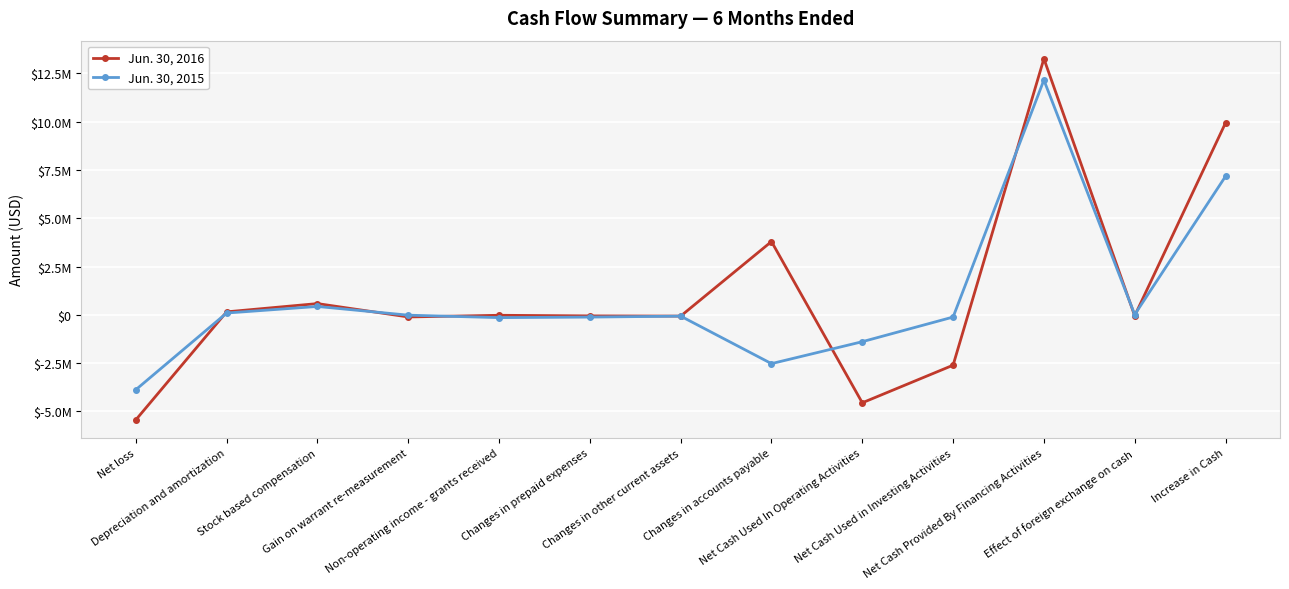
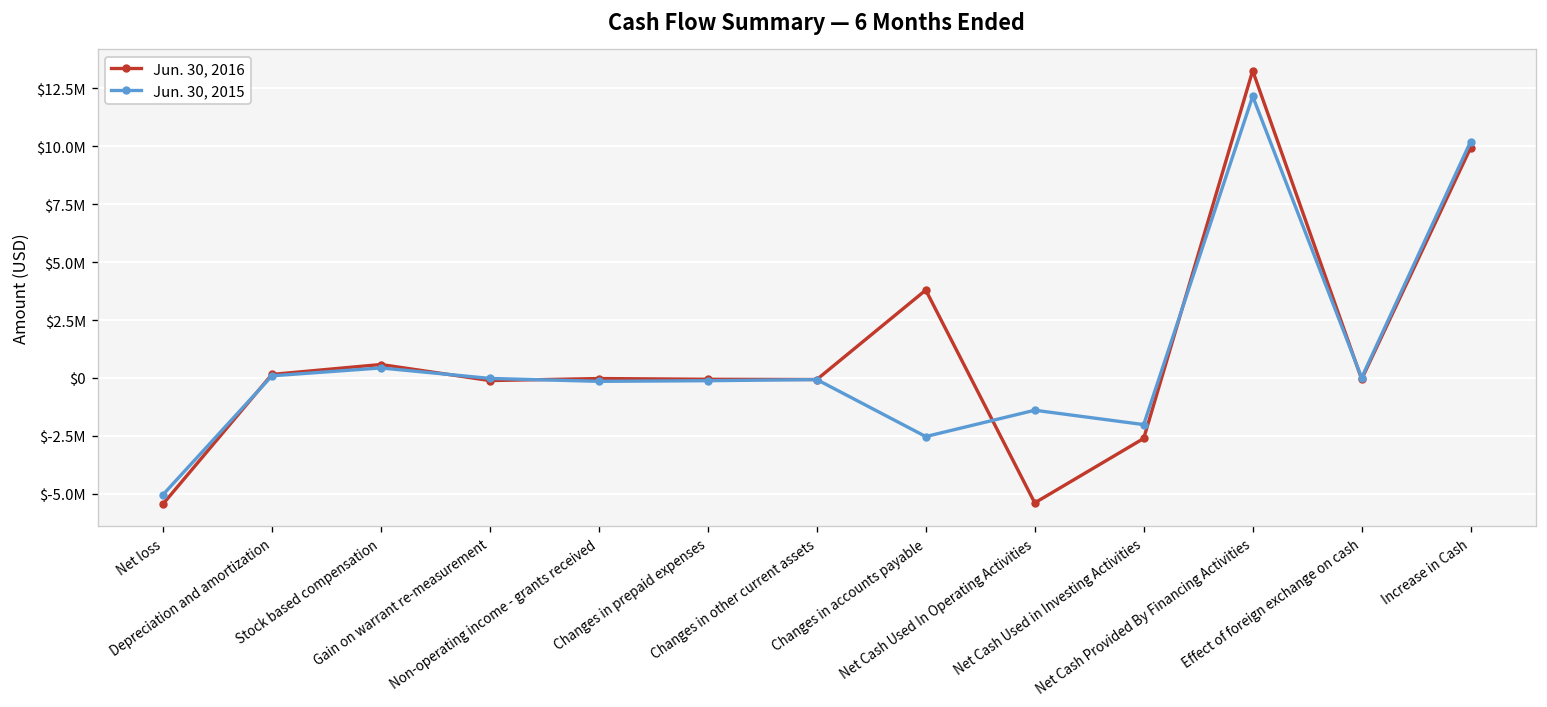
  {
    "Jun. 30, 2016": {
      "Net loss": "$-5400000",
      "Stock based compensation": "$600000",
      "Changes in accounts payable": "$3800000",
-     "Net Cash Used In Operating Activities": "$-4600000",
+     "Net Cash Used In Operating Activities": "$-5400000",
      "Net Cash Used in Investing Activities": "$-2600000",
      "Net Cash Provided By Financing Activities": "$13300000",
      "Increase in Cash": "$9900000"
    },
    "Jun. 30, 2015": {
-     "Net loss": "$-3900000",
+     "Net loss": "$-5000000",
      "Stock based compensation": "$400000",
      "Changes in accounts payable": "$-2500000",
      "Net Cash Used In Operating Activities": "$-1400000",
-     "Net Cash Used in Investing Activities": "$-100000",
+     "Net Cash Used in Investing Activities": "$-2000000",
      "Net Cash Provided By Financing Activities": "$12200000",
-     "Increase in Cash": "$7200000"
+     "Increase in Cash": "$10200000"
    }
  }
